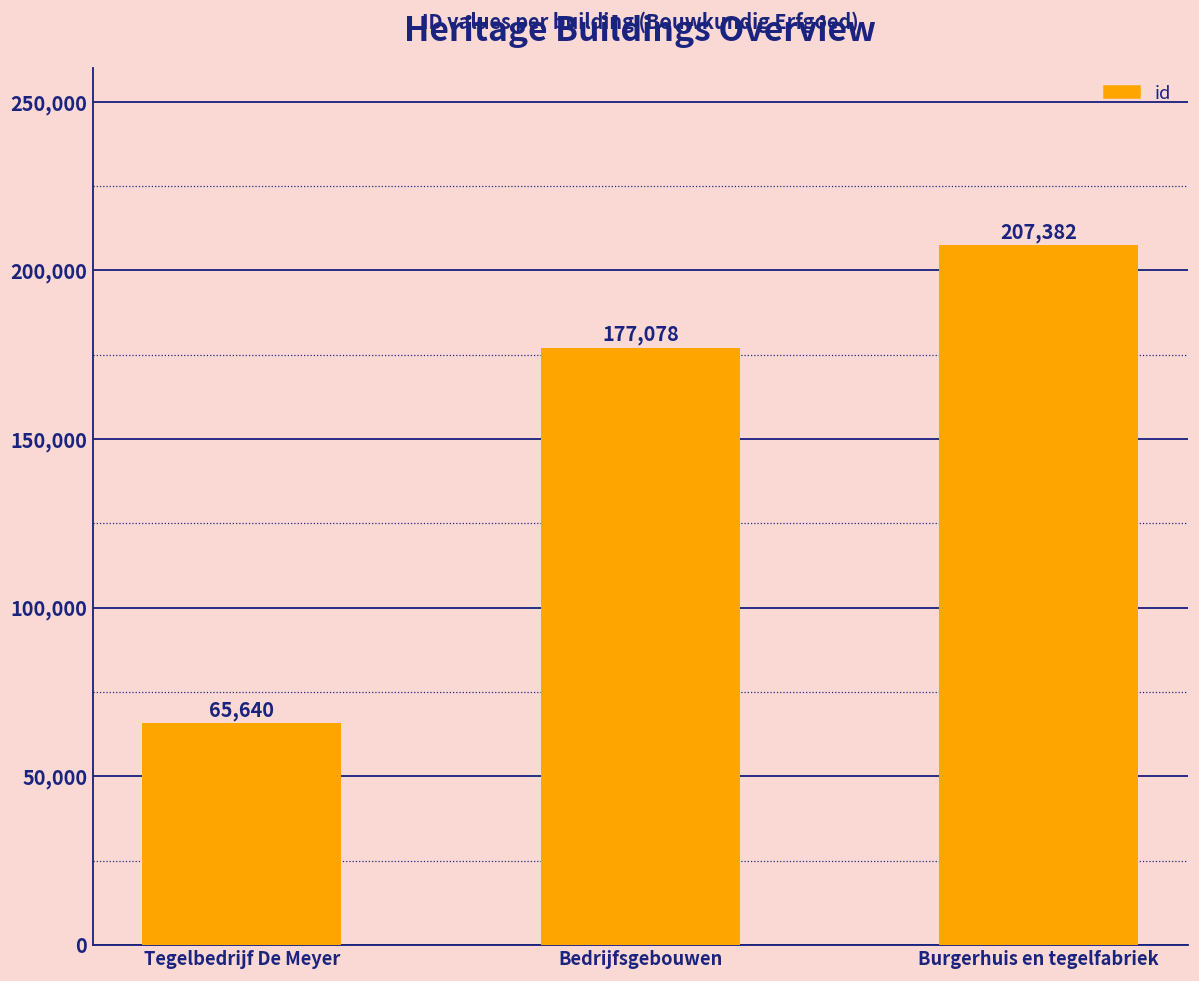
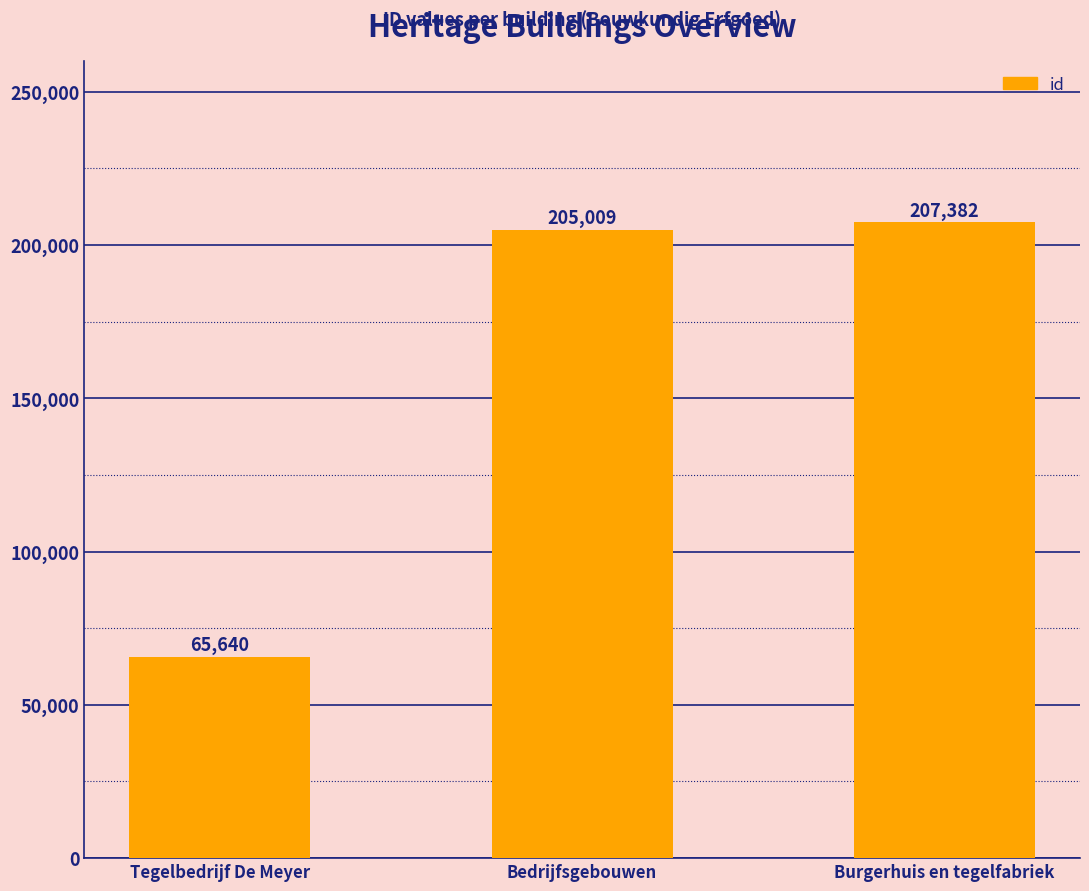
  {
    "Tegelbedrijf De Meyer": "65,640",
-   "Bedrijfsgebouwen": "177,078",
+   "Bedrijfsgebouwen": "205,009",
    "Burgerhuis en tegelfabriek": "207,382"
  }
